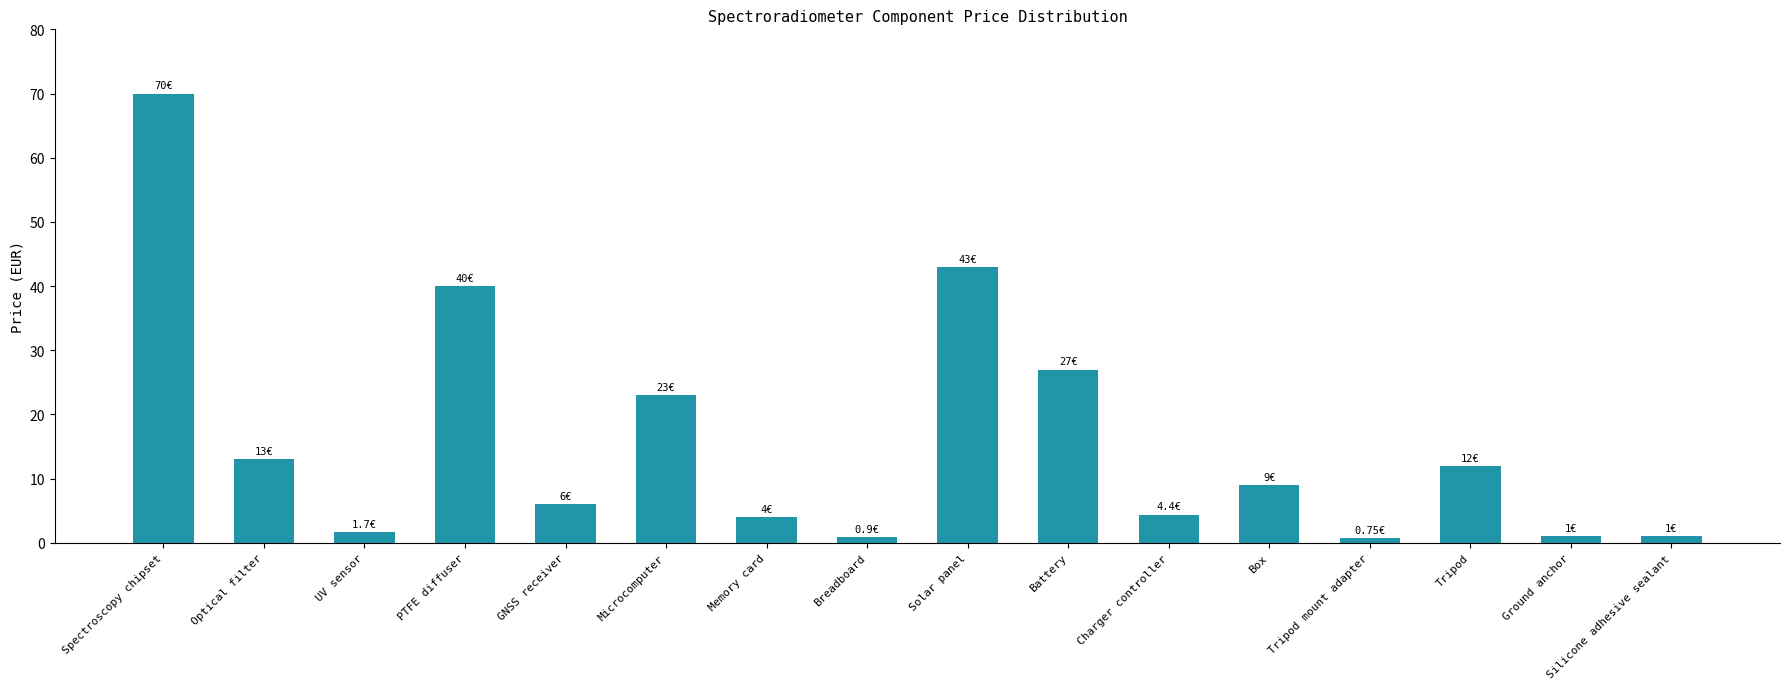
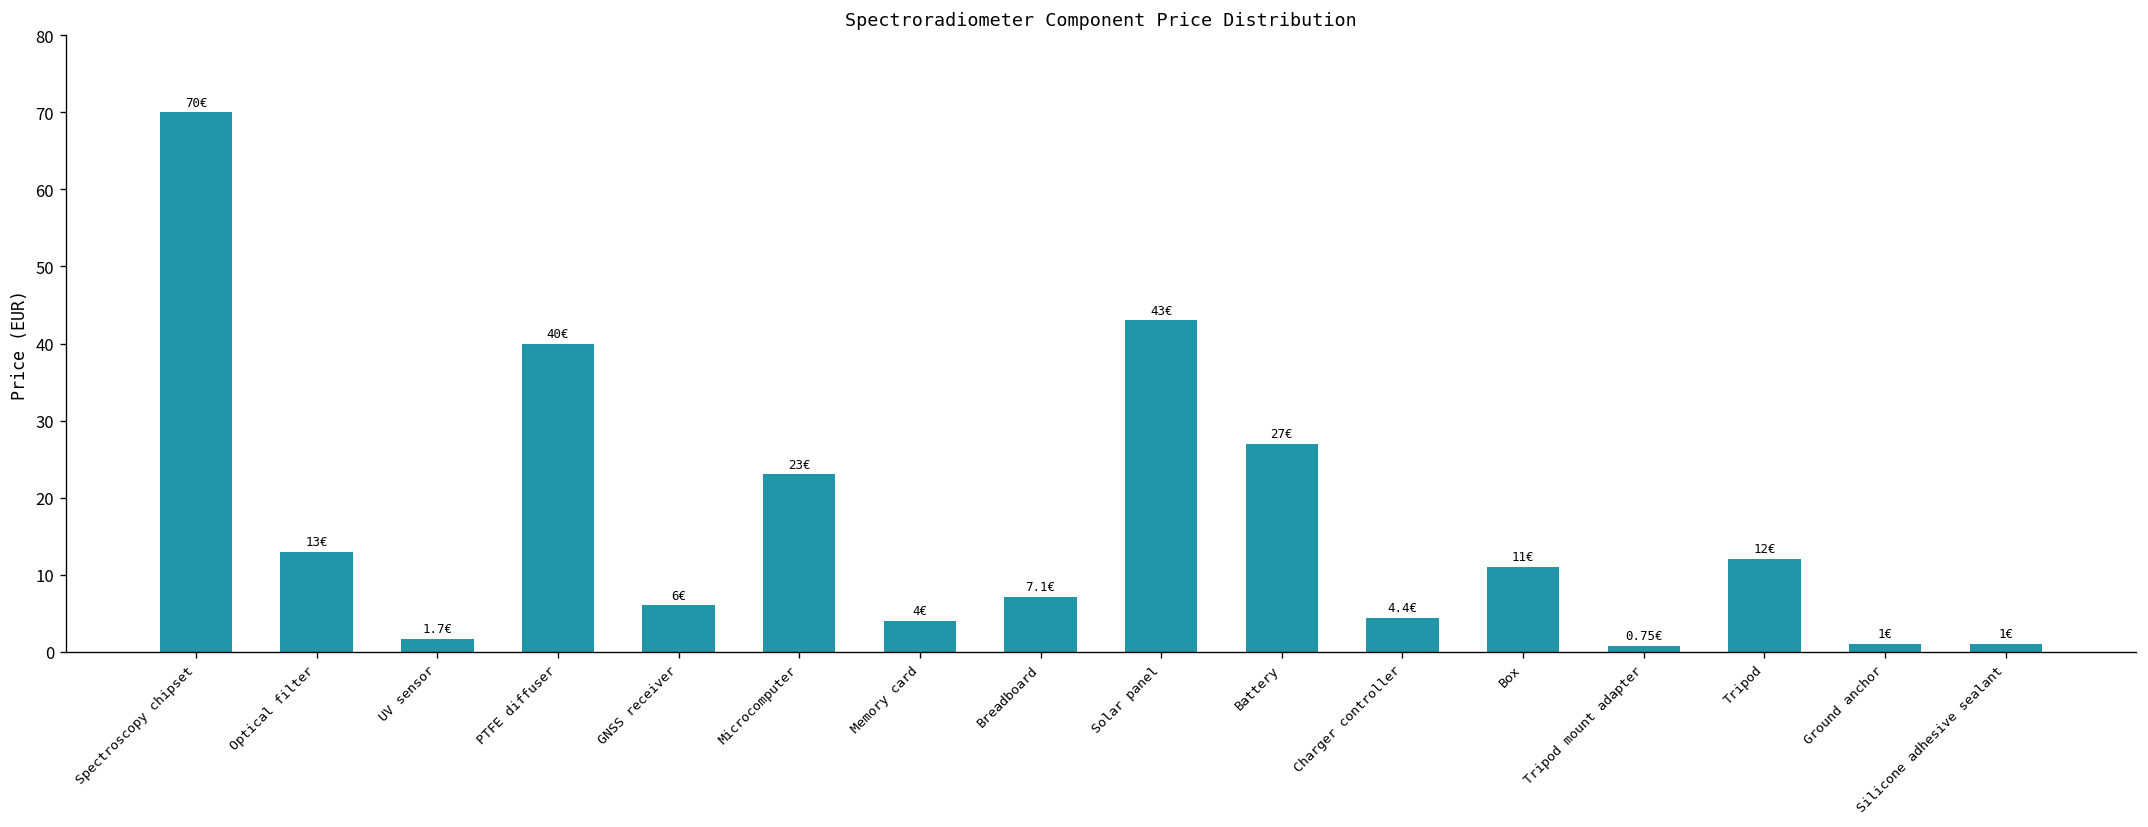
  {
    "Spectroscopy chipset": "70€",
    "Optical filter": "13€",
    "UV sensor": "1.7€",
    "PTFE diffuser": "40€",
    "GNSS receiver": "6€",
    "Microcomputer": "23€",
    "Memory card": "4€",
-   "Breadboard": "0.9€",
+   "Breadboard": "7.1€",
    "Solar panel": "43€",
    "Battery": "27€",
    "Charger controller": "4.4€",
-   "Box": "9€",
+   "Box": "11€",
    "Tripod mount adapter": "0.75€",
    "Tripod": "12€",
    "Ground anchor": "1€",
    "Silicone adhesive sealant": "1€"
  }
